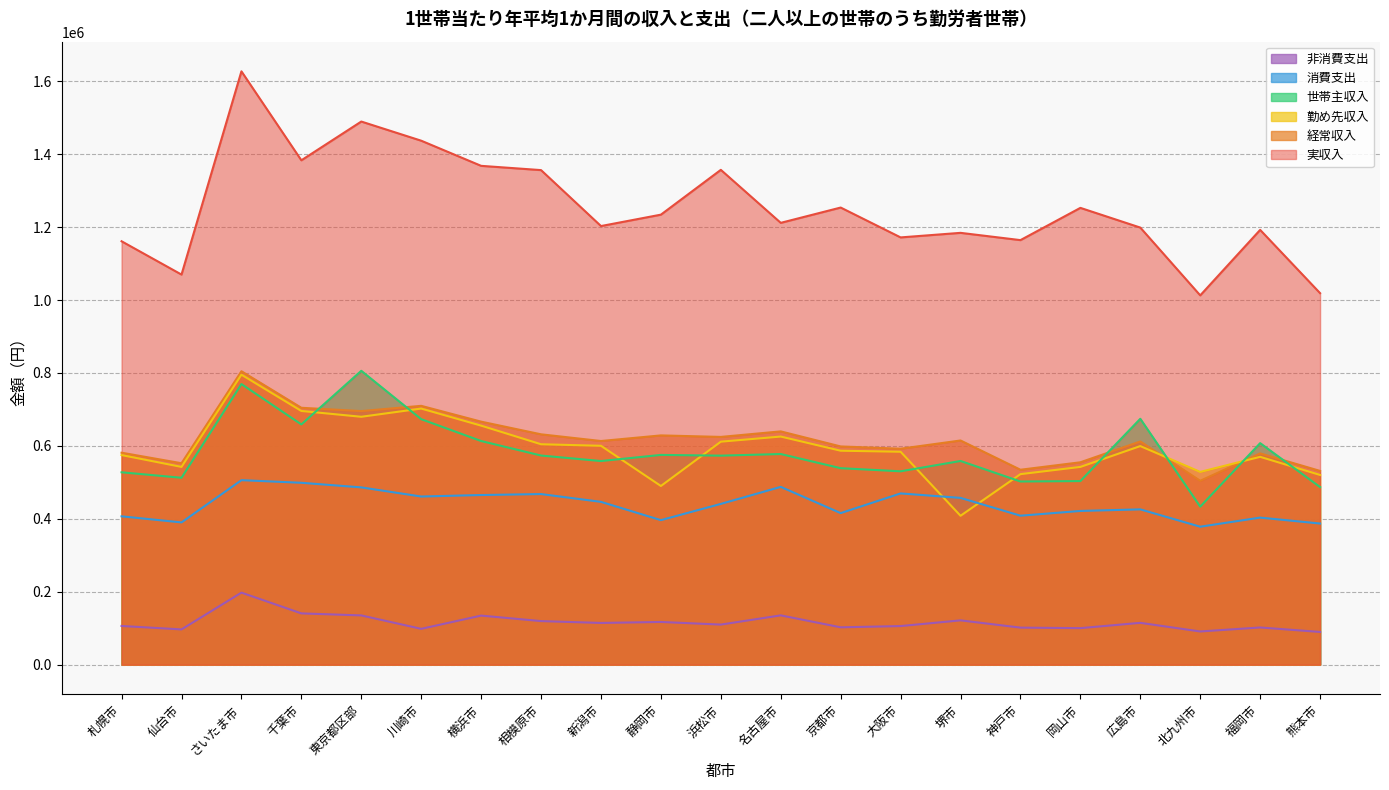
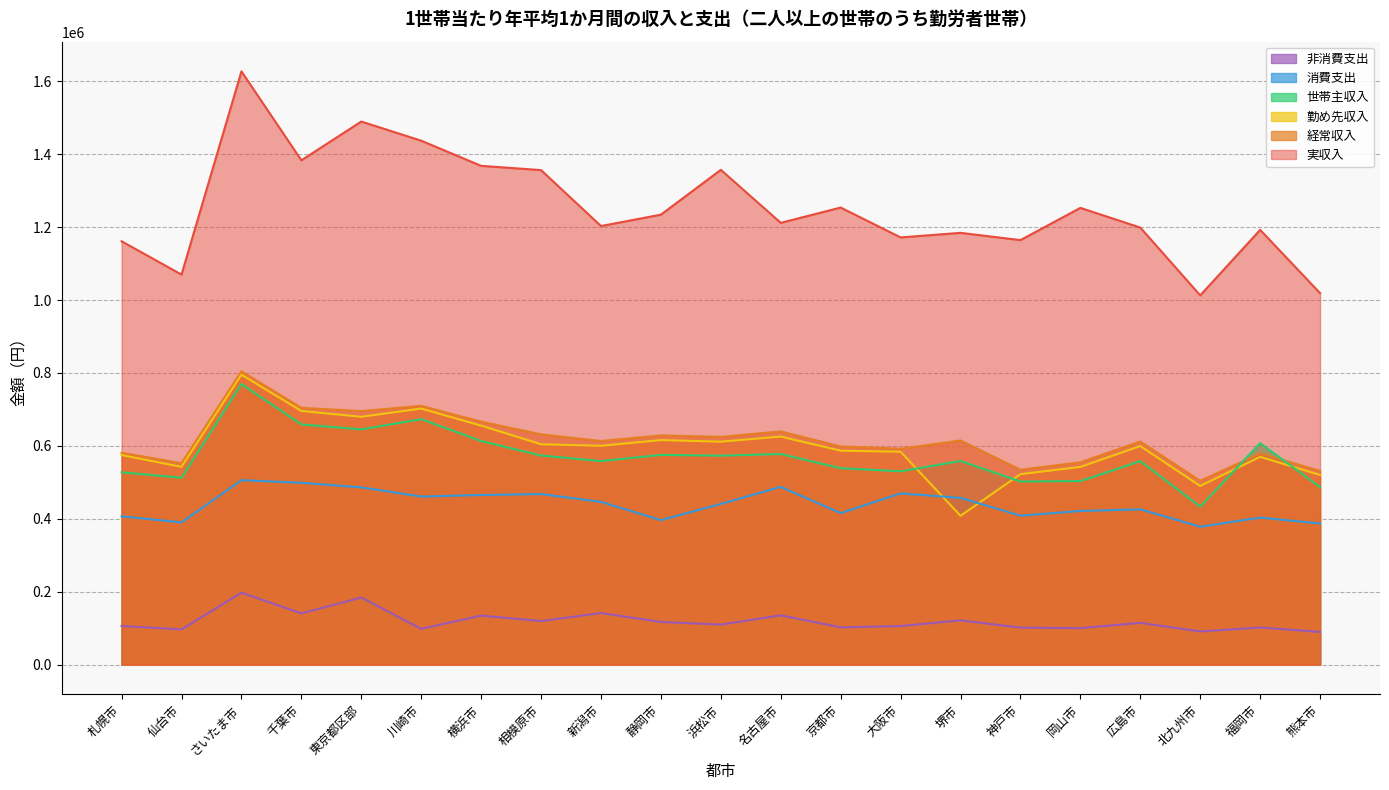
  {
    "非消費支出": {
      "札幌市": 110000,
      "仙台市": 100000,
      "さいたま市": 200000,
      "千葉市": 140000,
-     "東京都区部": 140000,
+     "東京都区部": 180000,
      "川崎市": 100000,
      "横浜市": 130000,
      "相模原市": 120000,
-     "新潟市": 110000,
+     "新潟市": 140000,
      "静岡市": 120000,
      "浜松市": 110000,
      "名古屋市": 140000,
      "京都市": 100000,
      "大阪市": 110000,
      "堺市": 120000,
      "神戸市": 100000,
      "岡山市": 100000,
      "広島市": 110000,
      "北九州市": 90000,
      "福岡市": 100000,
      "熊本市": 90000
    },
    "消費支出": {
      "札幌市": 410000,
      "仙台市": 390000,
      "さいたま市": 510000,
      "千葉市": 500000,
      "東京都区部": 490000,
      "川崎市": 460000,
      "横浜市": 470000,
      "相模原市": 470000,
      "新潟市": 450000,
      "静岡市": 400000,
      "浜松市": 440000,
      "名古屋市": 490000,
      "京都市": 420000,
      "大阪市": 470000,
      "堺市": 460000,
      "神戸市": 410000,
      "岡山市": 420000,
      "広島市": 430000,
      "北九州市": 380000,
      "福岡市": 400000,
      "熊本市": 390000
    },
    "世帯主収入": {
      "札幌市": 530000,
      "仙台市": 510000,
      "さいたま市": 770000,
      "千葉市": 660000,
-     "東京都区部": 810000,
+     "東京都区部": 650000,
      "川崎市": 670000,
      "横浜市": 610000,
      "相模原市": 570000,
      "新潟市": 560000,
      "静岡市": 580000,
      "浜松市": 570000,
      "名古屋市": 580000,
      "京都市": 540000,
      "大阪市": 530000,
      "堺市": 560000,
      "神戸市": 500000,
      "岡山市": 500000,
-     "広島市": 670000,
+     "広島市": 560000,
      "北九州市": 430000,
      "福岡市": 610000,
      "熊本市": 490000
    },
    "勤め先収入": {
      "仙台市": 540000,
      "さいたま市": 800000,
      "千葉市": 700000,
      "東京都区部": 680000,
      "川崎市": 700000,
      "横浜市": 660000,
      "相模原市": 600000,
      "新潟市": 600000,
-     "静岡市": 490000,
+     "静岡市": 620000,
      "浜松市": 610000,
      "名古屋市": 630000,
      "京都市": 590000,
      "大阪市": 580000,
      "堺市": 410000,
      "神戸市": 520000,
      "岡山市": 540000,
      "広島市": 600000,
-     "北九州市": 530000,
+     "北九州市": 490000,
      "福岡市": 570000,
      "熊本市": 520000
    }
  }
